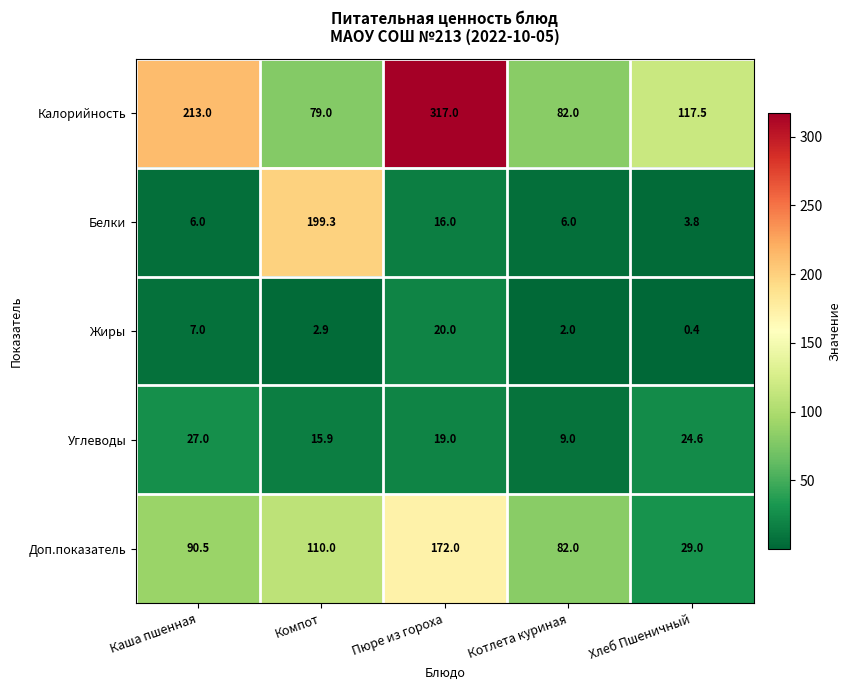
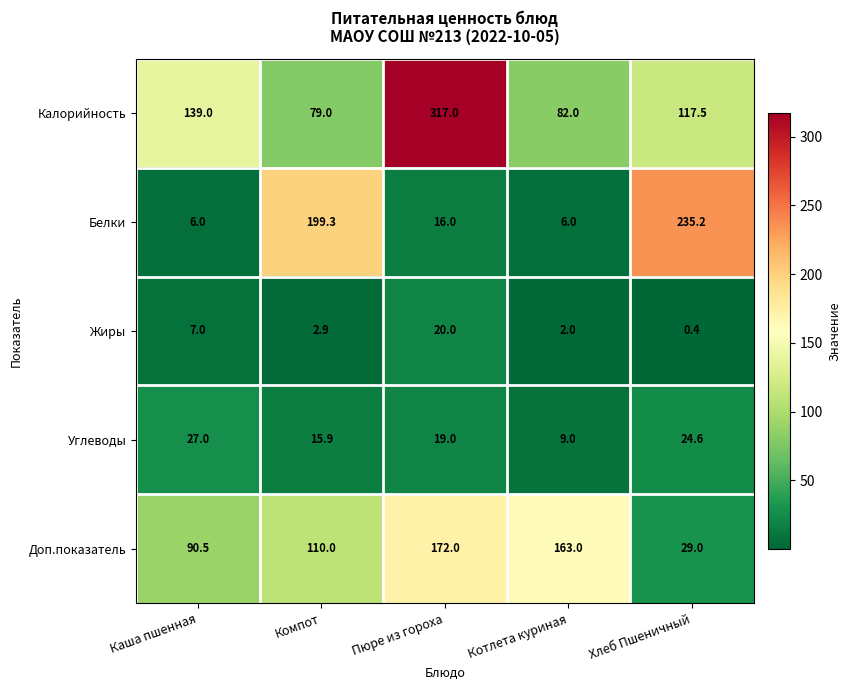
  {
    "Калорийность": {
-     "Каша пшенная": 213.0,
+     "Каша пшенная": 139.0,
      "Компот": 79.0,
      "Пюре из гороха": 317.0,
      "Котлета куриная": 82.0,
      "Хлеб Пшеничный": 117.5
    },
    "Белки": {
      "Каша пшенная": 6.0,
      "Компот": 199.3,
      "Пюре из гороха": 16.0,
      "Котлета куриная": 6.0,
-     "Хлеб Пшеничный": 3.8
+     "Хлеб Пшеничный": 235.2
    },
    "Жиры": {
      "Каша пшенная": 7.0,
      "Компот": 2.9,
      "Пюре из гороха": 20.0,
      "Котлета куриная": 2.0,
      "Хлеб Пшеничный": 0.4
    },
    "Углеводы": {
      "Каша пшенная": 27.0,
      "Компот": 15.9,
      "Пюре из гороха": 19.0,
      "Котлета куриная": 9.0,
      "Хлеб Пшеничный": 24.6
    },
    "Доп.показатель": {
      "Каша пшенная": 90.5,
      "Компот": 110.0,
      "Пюре из гороха": 172.0,
-     "Котлета куриная": 82.0,
+     "Котлета куриная": 163.0,
      "Хлеб Пшеничный": 29.0
    }
  }
